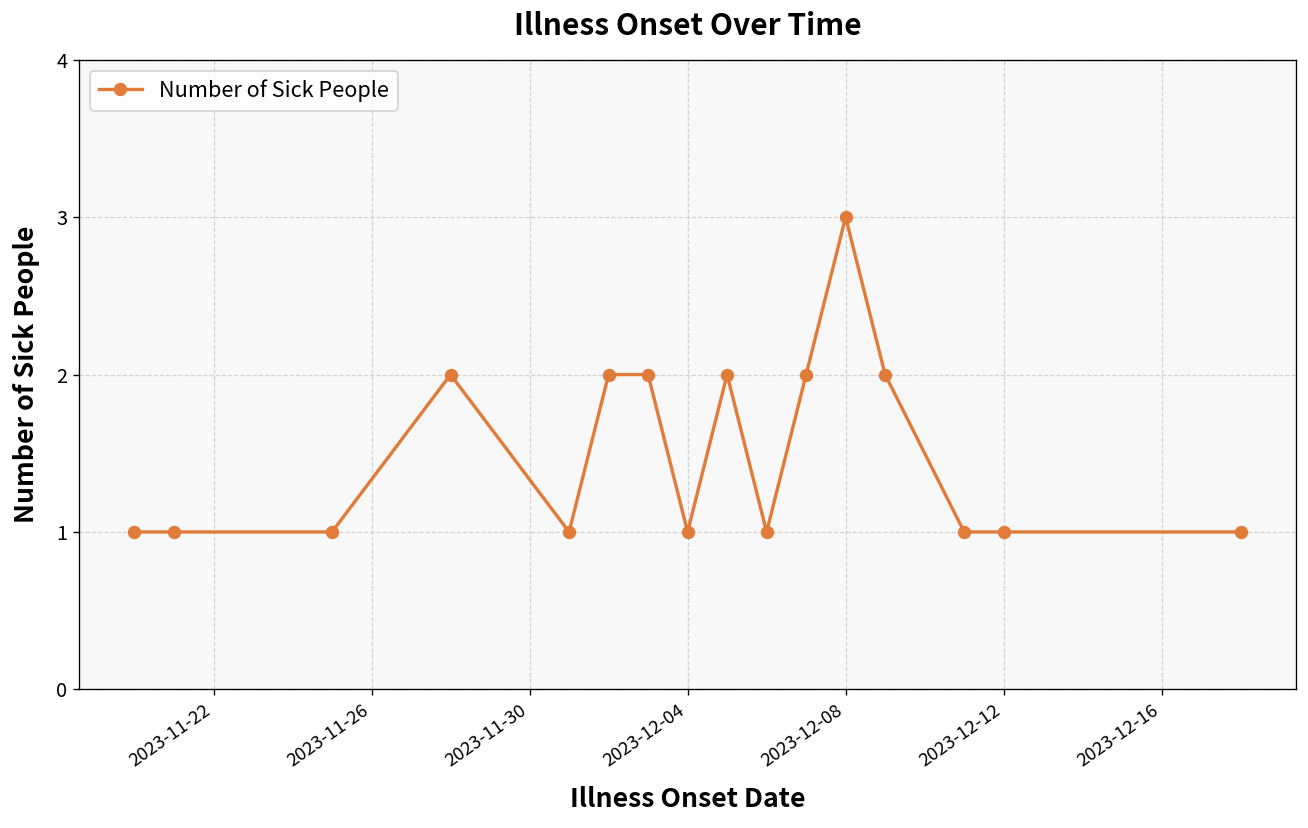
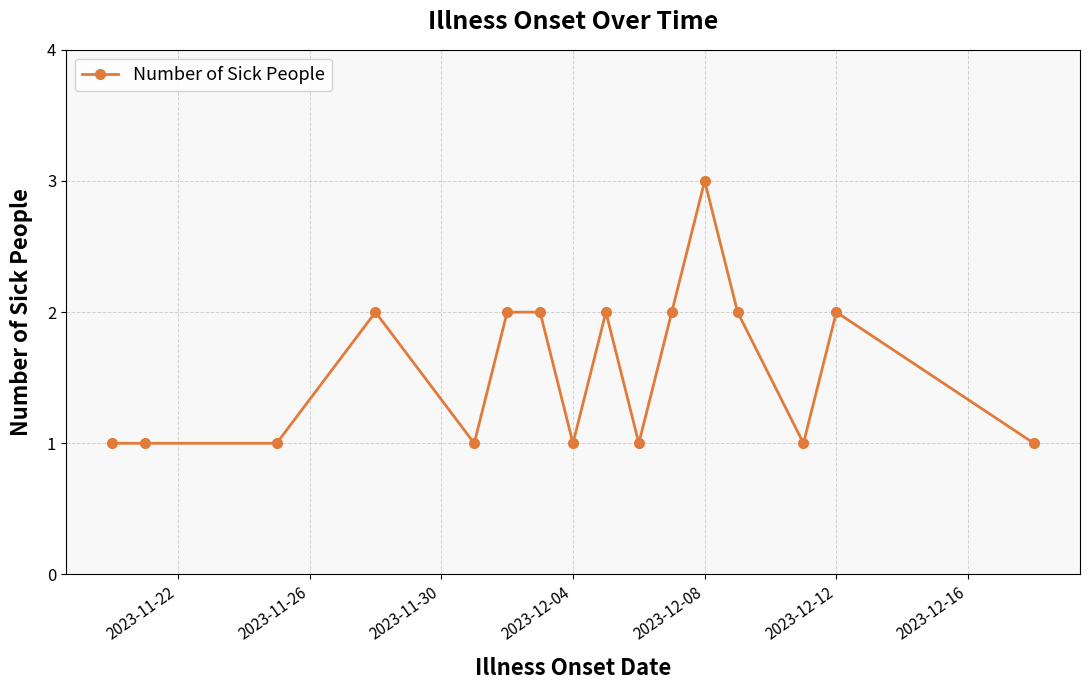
  {
    "2023-12-04": 1,
    "2023-12-08": 3,
-   "2023-12-12": 1
+   "2023-12-12": 2
  }
